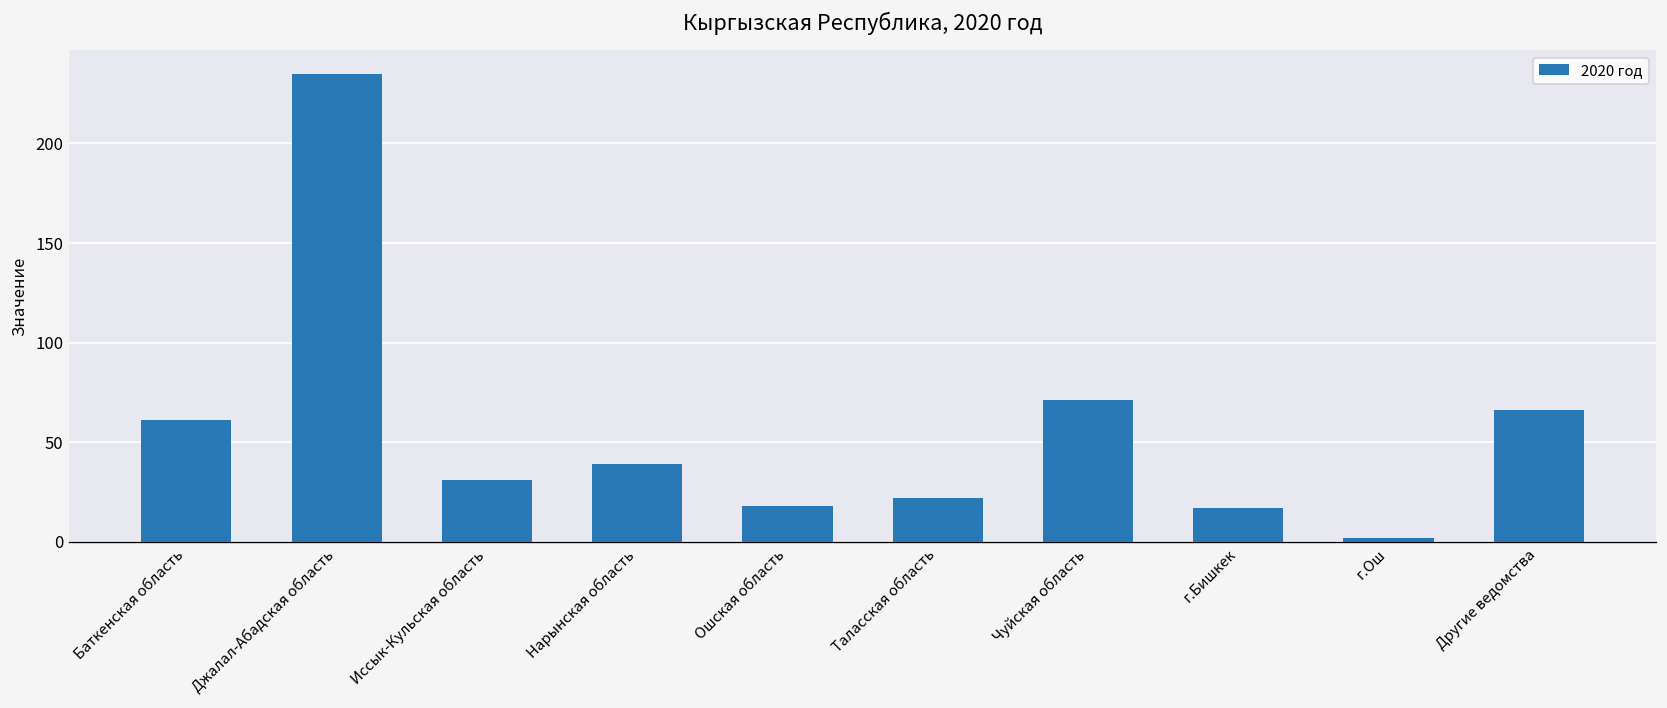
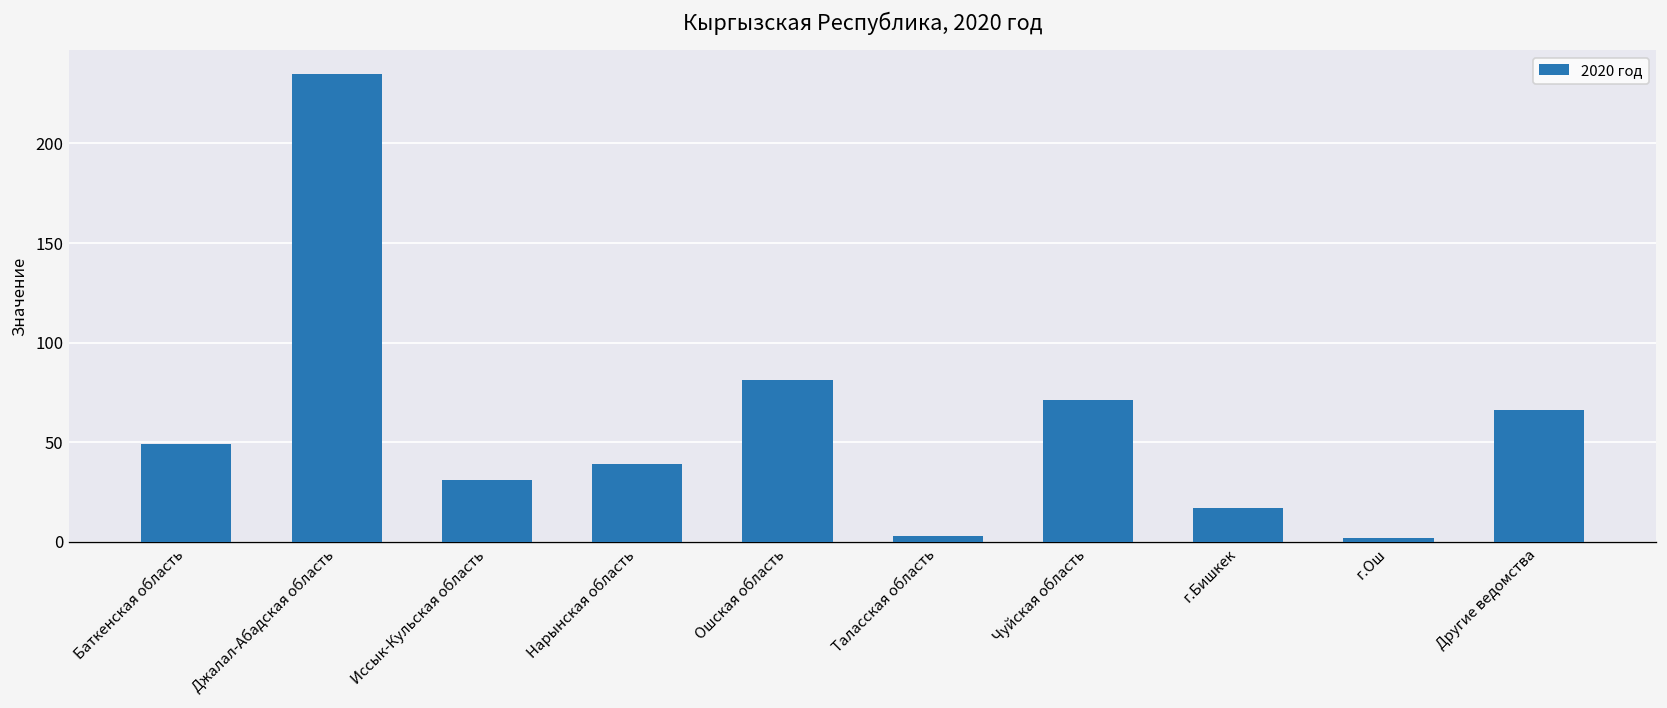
  {
-   "Баткенская область": 61,
+   "Баткенская область": 49,
    "Джалал-Абадская область": 235,
    "Иссык-Кульская область": 31,
    "Нарынская область": 39,
-   "Ошская область": 18,
-   "Таласская область": 22,
+   "Ошская область": 81,
+   "Таласская область": 3,
    "Чуйская область": 71,
    "г.Бишкек": 17,
    "г.Ош": 2,
    "Другие ведомства": 66
  }
